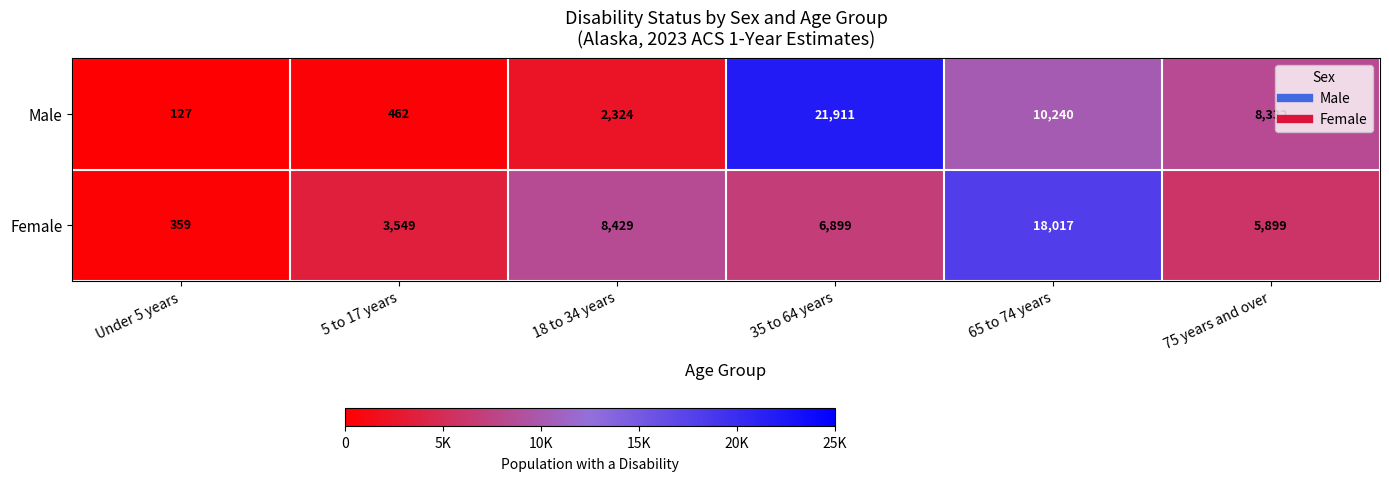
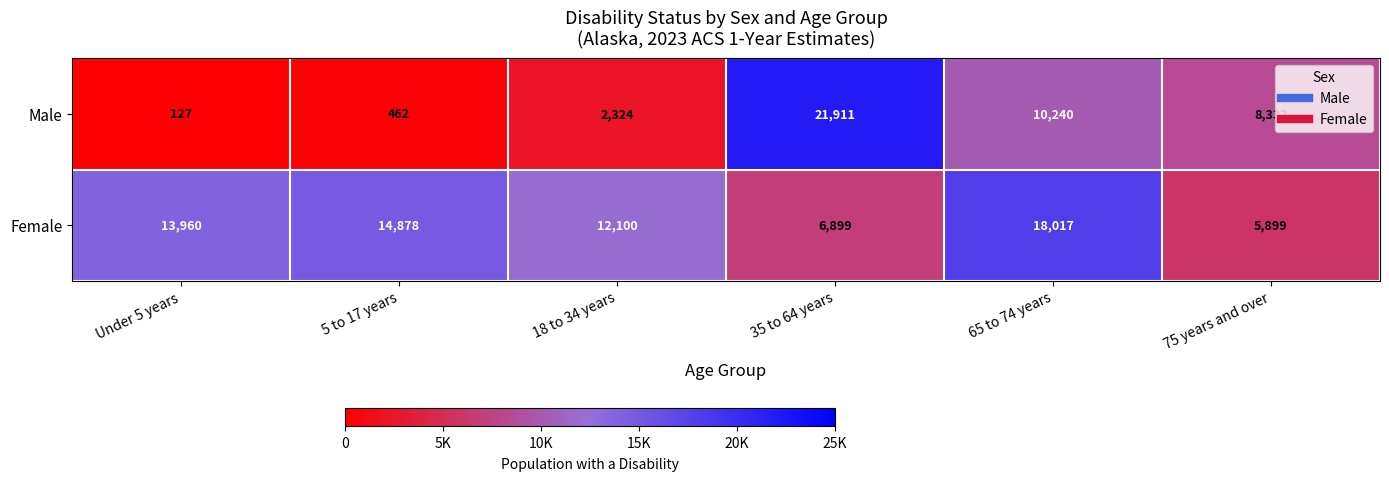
  {
    "Male": {
      "Under 5 years": "127",
      "5 to 17 years": "462",
      "18 to 34 years": "2,324",
      "35 to 64 years": "21,911",
      "65 to 74 years": "10,240"
    },
    "Female": {
-     "Under 5 years": "359",
-     "5 to 17 years": "3,549",
-     "18 to 34 years": "8,429",
+     "Under 5 years": "13,960",
+     "5 to 17 years": "14,878",
+     "18 to 34 years": "12,100",
      "35 to 64 years": "6,899",
      "65 to 74 years": "18,017",
      "75 years and over": "5,899"
    }
  }
